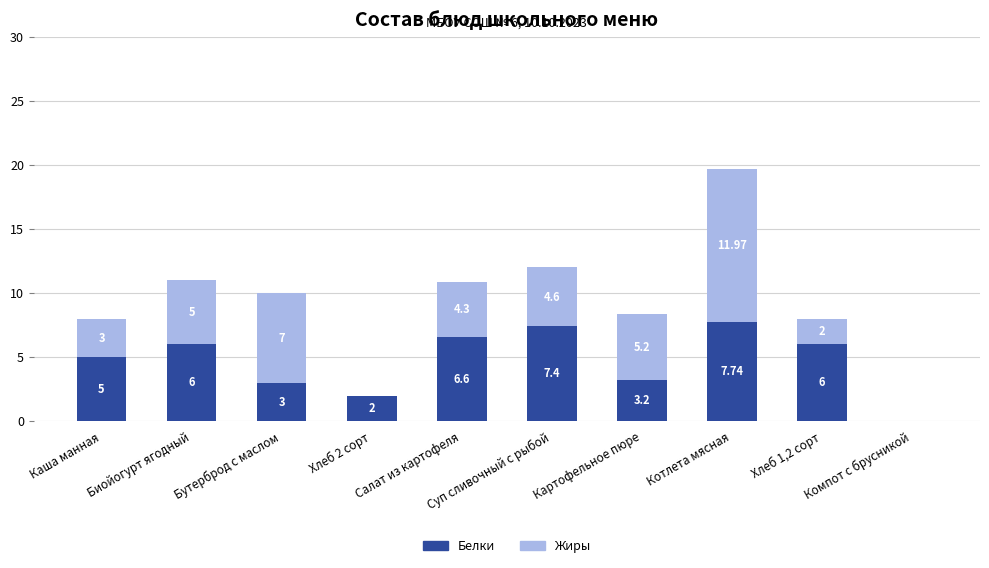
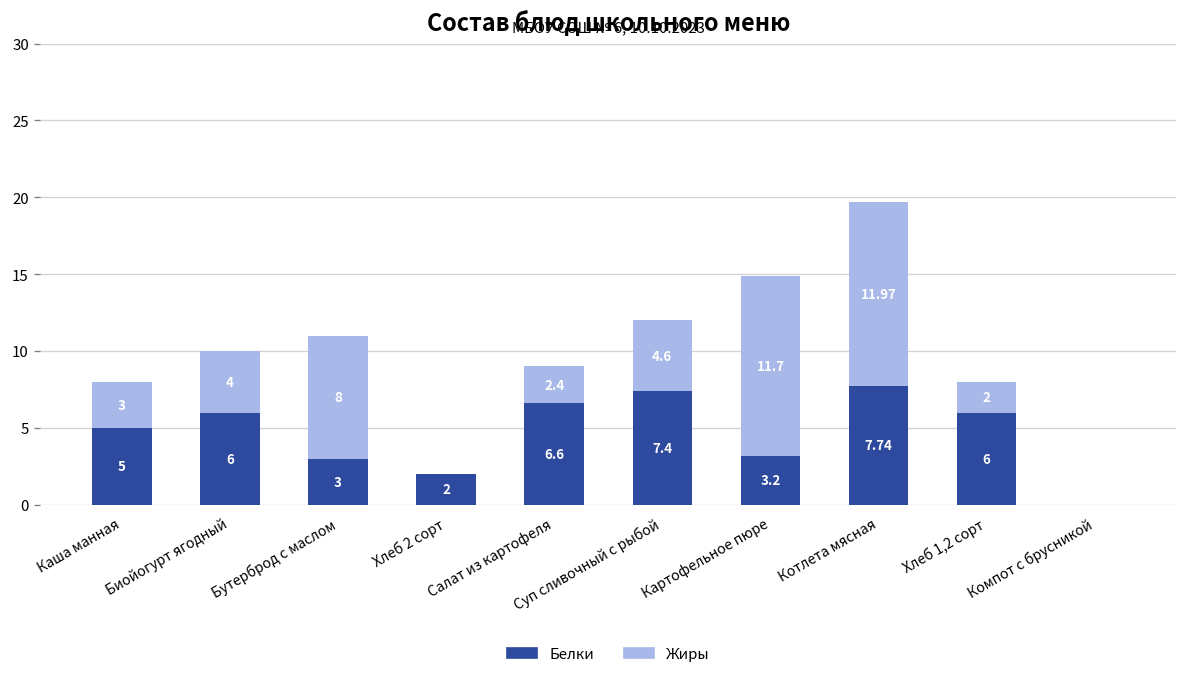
  {
    "Белки": {
      "Каша манная": 5,
      "Биойогурт ягодный": 6,
      "Бутерброд с маслом": 3,
      "Хлеб 2 сорт": 2,
      "Салат из картофеля": 6.6,
      "Суп сливочный с рыбой": 7.4,
      "Картофельное пюре": 3.2,
      "Котлета мясная": 7.74,
      "Хлеб 1,2 сорт": 6
    },
    "Жиры": {
      "Каша манная": 3,
-     "Биойогурт ягодный": 5,
-     "Бутерброд с маслом": 7,
-     "Салат из картофеля": 4.3,
+     "Биойогурт ягодный": 4,
+     "Бутерброд с маслом": 8,
+     "Салат из картофеля": 2.4,
      "Суп сливочный с рыбой": 4.6,
-     "Картофельное пюре": 5.2,
+     "Картофельное пюре": 11.7,
      "Котлета мясная": 11.97,
      "Хлеб 1,2 сорт": 2
    }
  }
